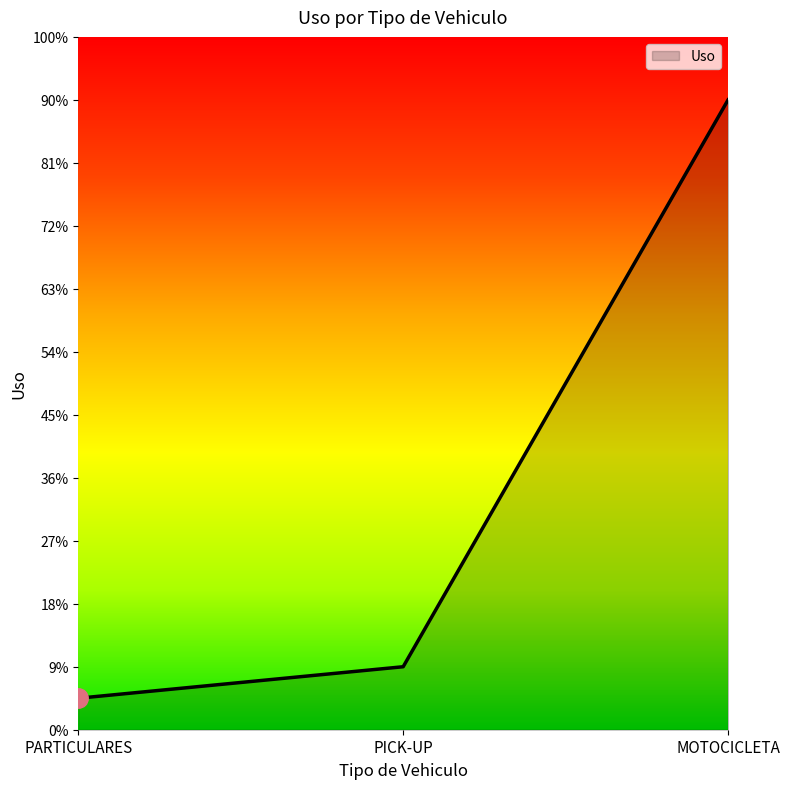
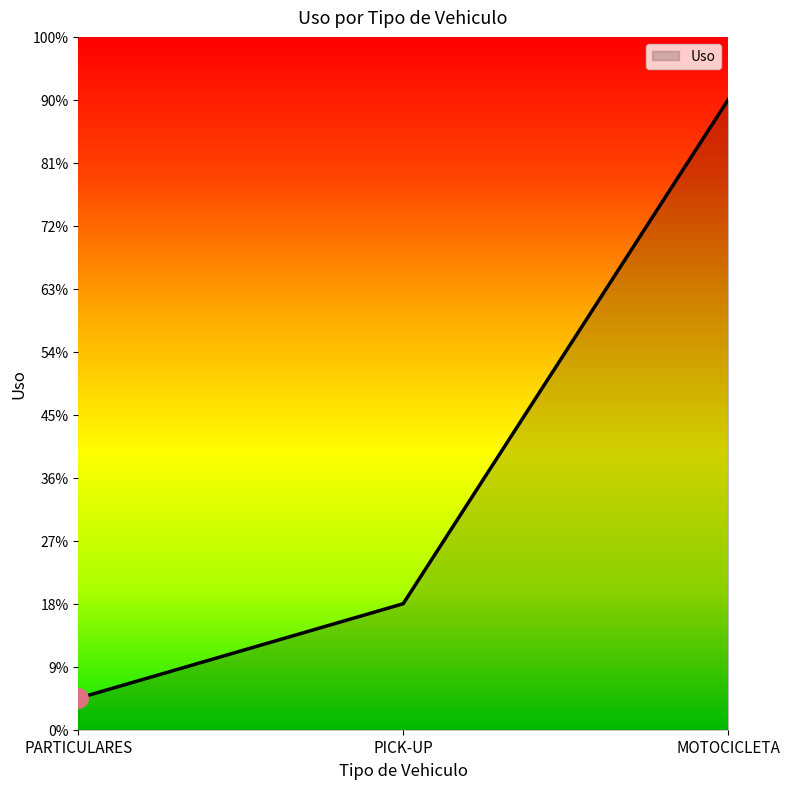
  {
    "Uso": {
-     "PICK-UP": "9%",
+     "PICK-UP": "18%",
      "MOTOCICLETA": "91%"
    }
  }
